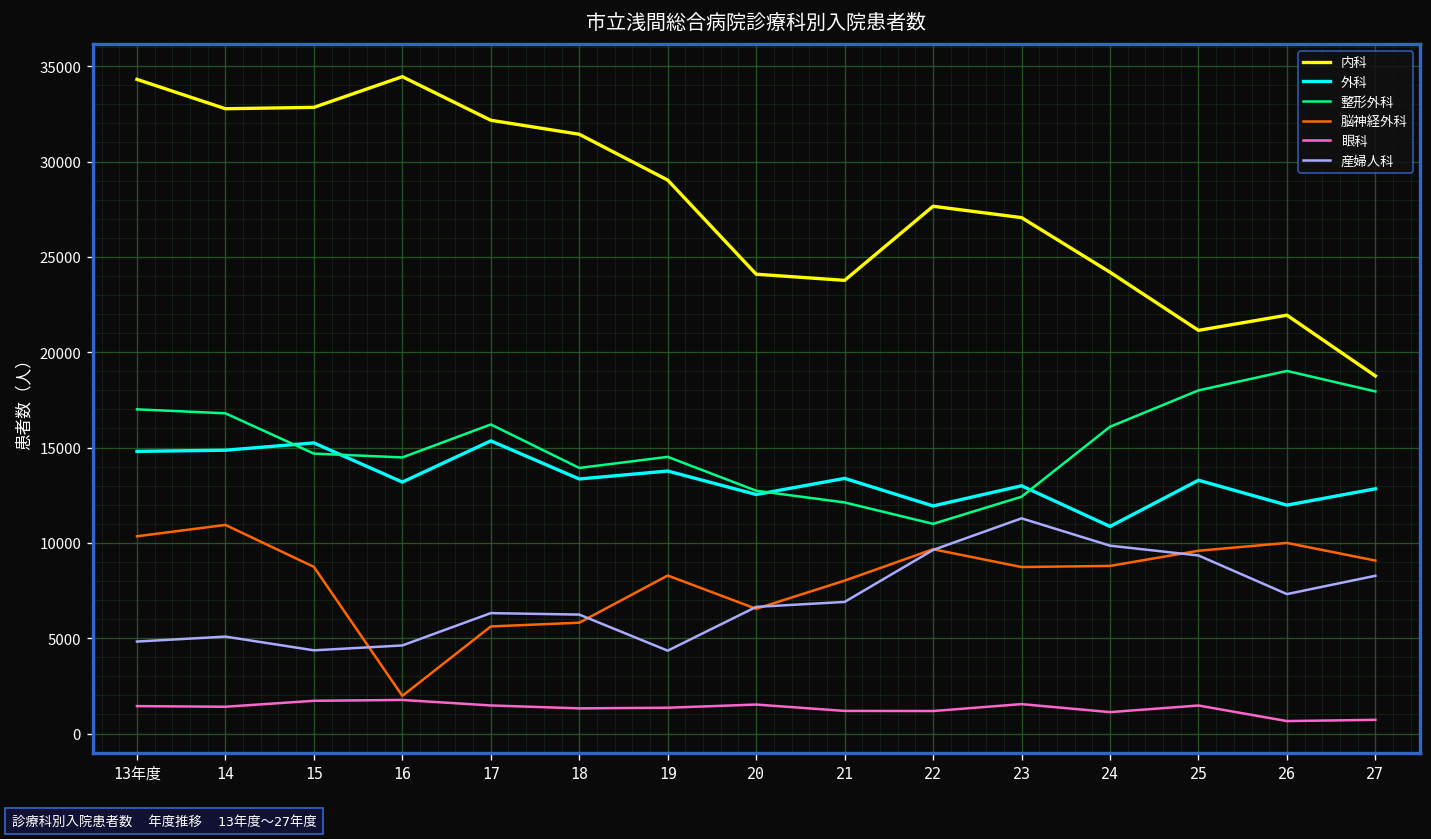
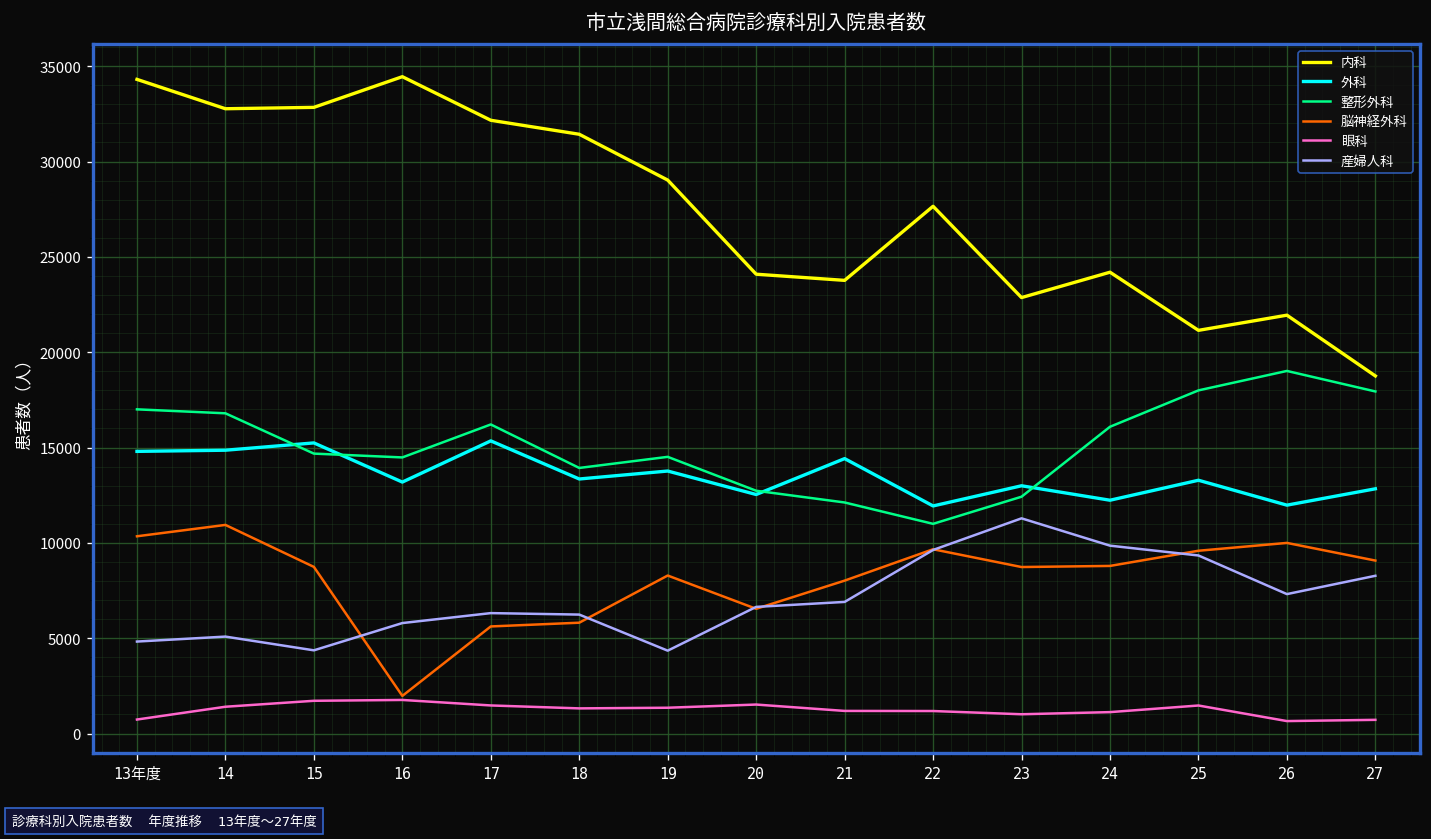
  {
    "内科": {
      "13年度": 34300,
      "14": 32800,
      "15": 32800,
      "16": 34500,
      "17": 32200,
      "18": 31400,
      "19": 29000,
      "20": 24100,
      "21": 23800,
      "22": 27700,
-     "23": 27100,
+     "23": 22900,
      "24": 24200,
      "25": 21100,
      "26": 21900,
      "27": 18800
    },
    "外科": {
      "13年度": 14800,
      "14": 14900,
      "15": 15200,
      "16": 13200,
      "17": 15300,
      "18": 13400,
      "19": 13800,
      "20": 12500,
-     "21": 13400,
+     "21": 14400,
      "22": 11900,
      "23": 13000,
-     "24": 10900,
+     "24": 12200,
      "25": 13300,
      "26": 12000,
      "27": 12800
    },
    "整形外科": {
      "13年度": 17000,
      "14": 16800,
      "15": 14700,
      "16": 14500,
      "17": 16200,
      "18": 13900,
      "19": 14500,
      "20": 12700,
      "21": 12100,
      "22": 11000,
      "23": 12400,
      "24": 16100,
      "25": 18000,
      "26": 19000,
      "27": 17900
    },
    "脳神経外科": {
      "13年度": 10300,
      "14": 10900,
      "15": 8700,
      "16": 2000,
      "17": 5600,
      "18": 5800,
      "19": 8300,
      "21": 8000,
      "23": 8700,
      "24": 8800,
      "25": 9600,
      "26": 10000,
      "27": 9100
    },
    "眼科": {
-     "13年度": 1400,
+     "13年度": 700,
      "14": 1400,
      "15": 1700,
      "16": 1800,
      "17": 1500,
      "18": 1300,
      "19": 1400,
      "20": 1500,
      "21": 1200,
      "22": 1200,
-     "23": 1500,
+     "23": 1000,
      "24": 1100,
      "25": 1500,
      "26": 700,
      "27": 700
    },
    "産婦人科": {
      "13年度": 4800,
      "14": 5100,
      "15": 4400,
-     "16": 4600,
+     "16": 5800,
      "17": 6300,
      "18": 6200,
      "19": 4300,
      "21": 6900,
      "23": 11300,
      "24": 9900,
      "25": 9300,
      "26": 7300,
      "27": 8300
    }
  }
